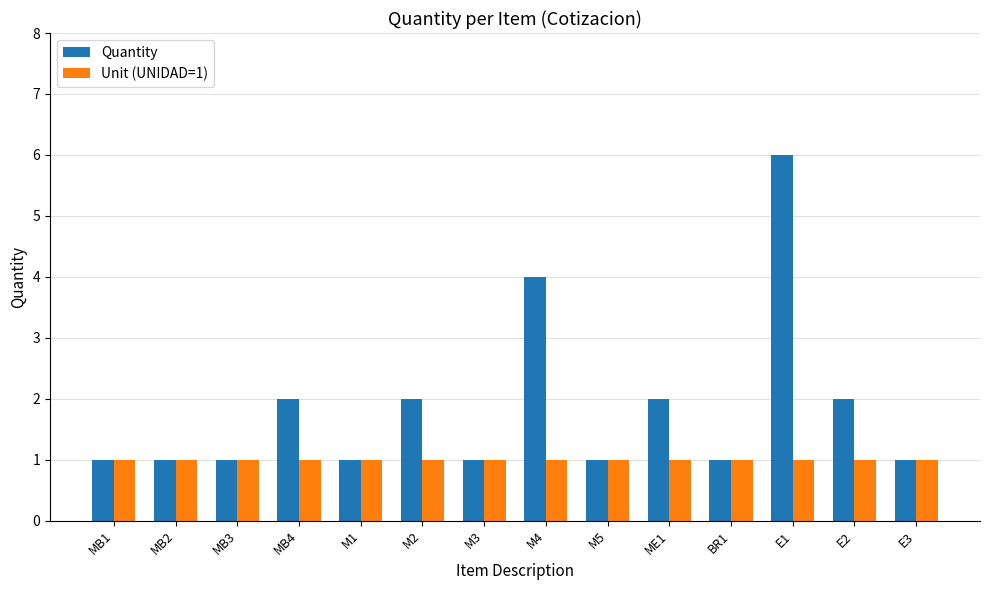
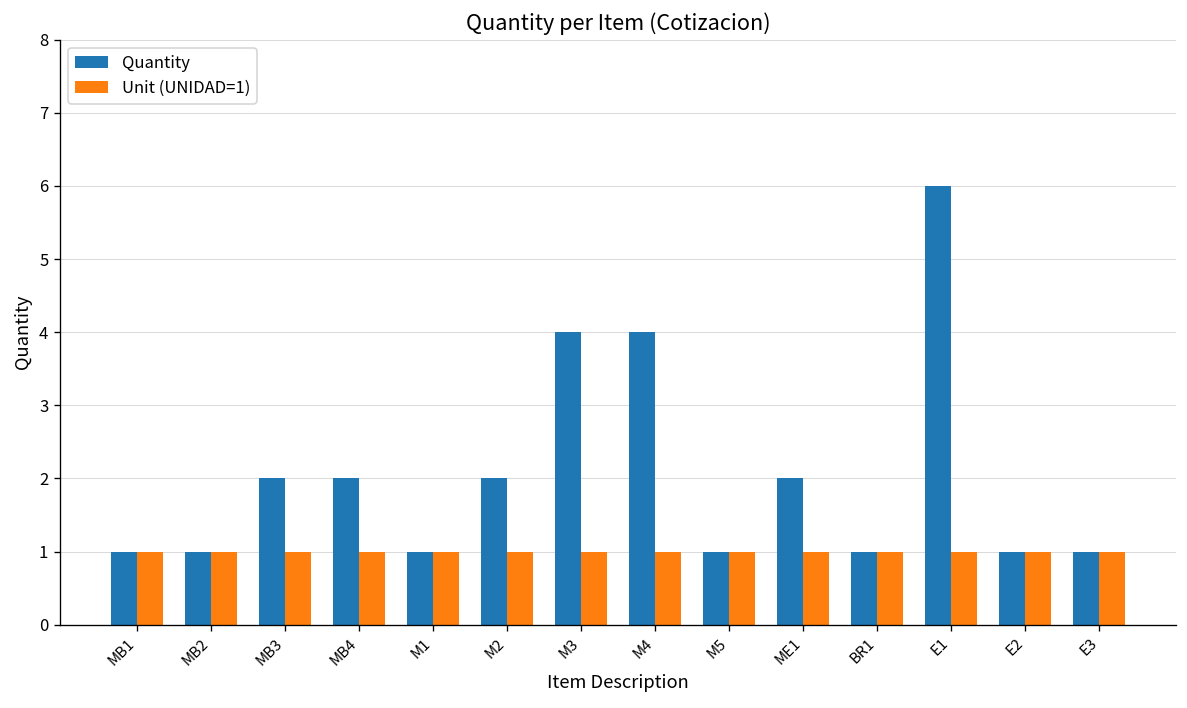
  {
    "Quantity": {
      "MB1": 1,
      "MB2": 1,
-     "MB3": 1,
+     "MB3": 2,
      "MB4": 2,
      "M1": 1,
      "M2": 2,
-     "M3": 1,
+     "M3": 4,
      "M4": 4,
      "M5": 1,
      "ME1": 2,
      "BR1": 1,
      "E1": 6,
-     "E2": 2,
+     "E2": 1,
      "E3": 1
    },
    "Unit (UNIDAD=1)": {
      "MB1": 1,
      "MB2": 1,
      "MB3": 1,
      "MB4": 1,
      "M1": 1,
      "M2": 1,
      "M3": 1,
      "M4": 1,
      "M5": 1,
      "ME1": 1,
      "BR1": 1,
      "E1": 1,
      "E2": 1,
      "E3": 1
    }
  }
